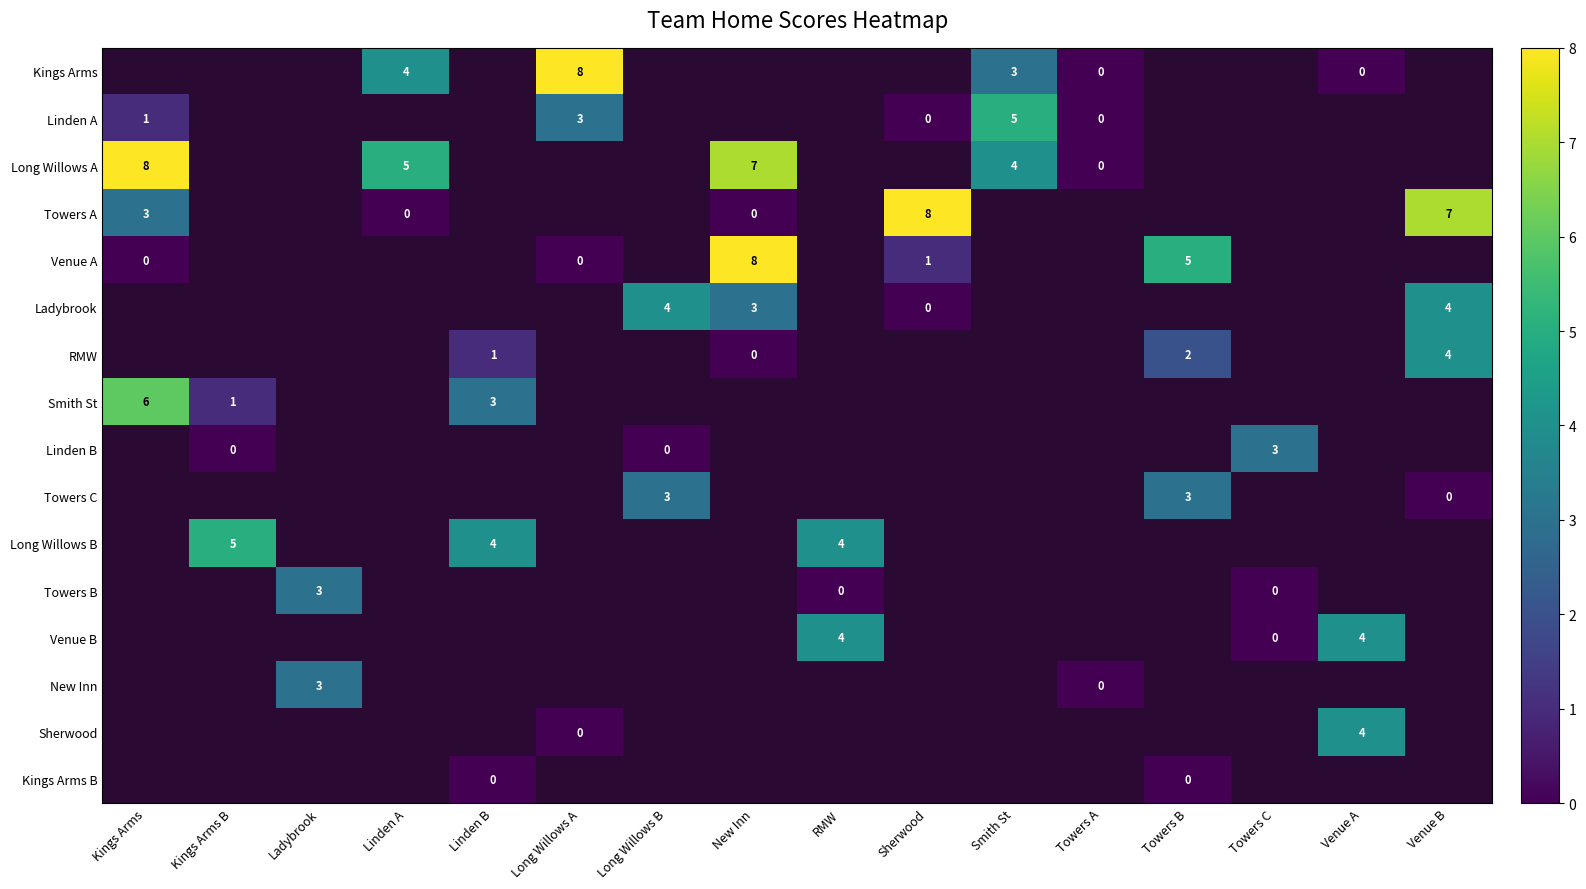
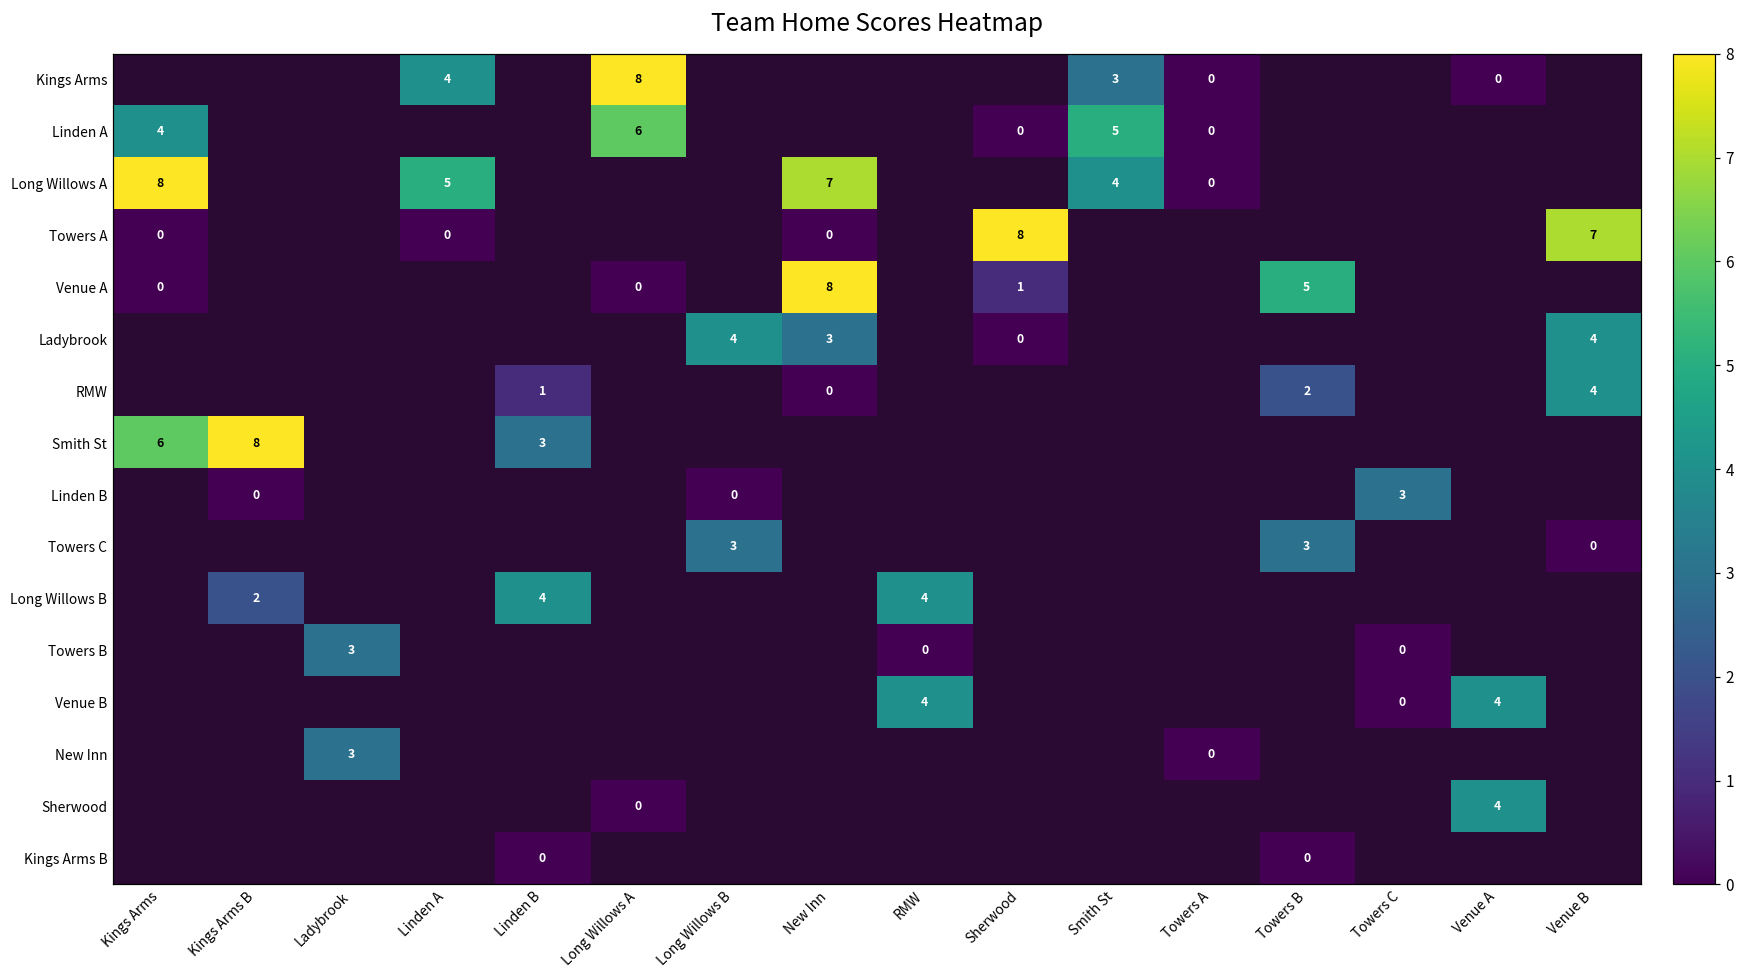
  {
    "Kings Arms": {
      "Linden A": 4,
      "Long Willows A": 8,
      "Smith St": 3,
      "Towers A": 0,
      "Venue A": 0
    },
    "Linden A": {
-     "Kings Arms": 1,
-     "Long Willows A": 3,
+     "Kings Arms": 4,
+     "Long Willows A": 6,
      "Sherwood": 0,
      "Smith St": 5,
      "Towers A": 0
    },
    "Long Willows A": {
      "Kings Arms": 8,
      "Linden A": 5,
      "New Inn": 7,
      "Smith St": 4,
      "Towers A": 0
    },
    "Towers A": {
-     "Kings Arms": 3,
+     "Kings Arms": 0,
      "Linden A": 0,
      "New Inn": 0,
      "Sherwood": 8,
      "Venue B": 7
    },
    "Venue A": {
      "Kings Arms": 0,
      "Long Willows A": 0,
      "New Inn": 8,
      "Sherwood": 1,
      "Towers B": 5
    },
    "Ladybrook": {
      "Long Willows B": 4,
      "New Inn": 3,
      "Sherwood": 0,
      "Venue B": 4
    },
    "RMW": {
      "Linden B": 1,
      "New Inn": 0,
      "Towers B": 2,
      "Venue B": 4
    },
    "Smith St": {
      "Kings Arms": 6,
-     "Kings Arms B": 1,
+     "Kings Arms B": 8,
      "Linden B": 3
    },
    "Linden B": {
      "Kings Arms B": 0,
      "Long Willows B": 0,
      "Towers C": 3
    },
    "Towers C": {
      "Long Willows B": 3,
      "Towers B": 3,
      "Venue B": 0
    },
    "Long Willows B": {
-     "Kings Arms B": 5,
+     "Kings Arms B": 2,
      "Linden B": 4,
      "RMW": 4
    },
    "Towers B": {
      "Ladybrook": 3,
      "RMW": 0,
      "Towers C": 0
    },
    "Venue B": {
      "RMW": 4,
      "Towers C": 0,
      "Venue A": 4
    },
    "New Inn": {
      "Ladybrook": 3,
      "Towers A": 0
    },
    "Sherwood": {
      "Long Willows A": 0,
      "Venue A": 4
    },
    "Kings Arms B": {
      "Linden B": 0,
      "Towers B": 0
    }
  }
